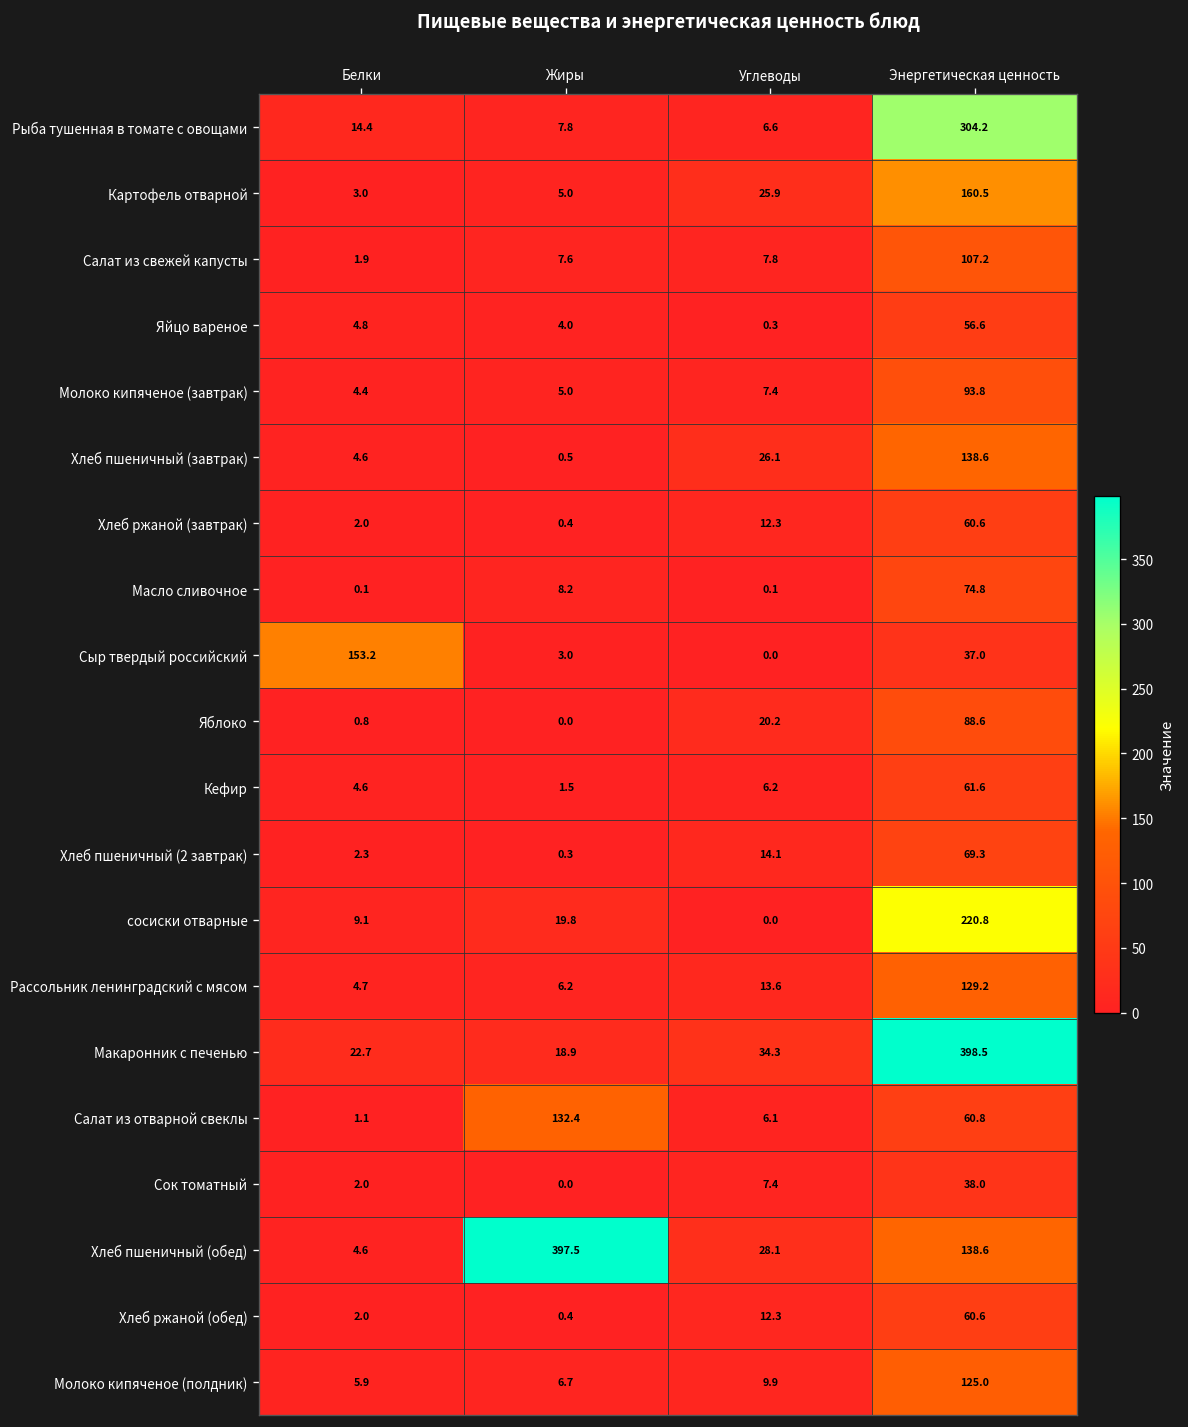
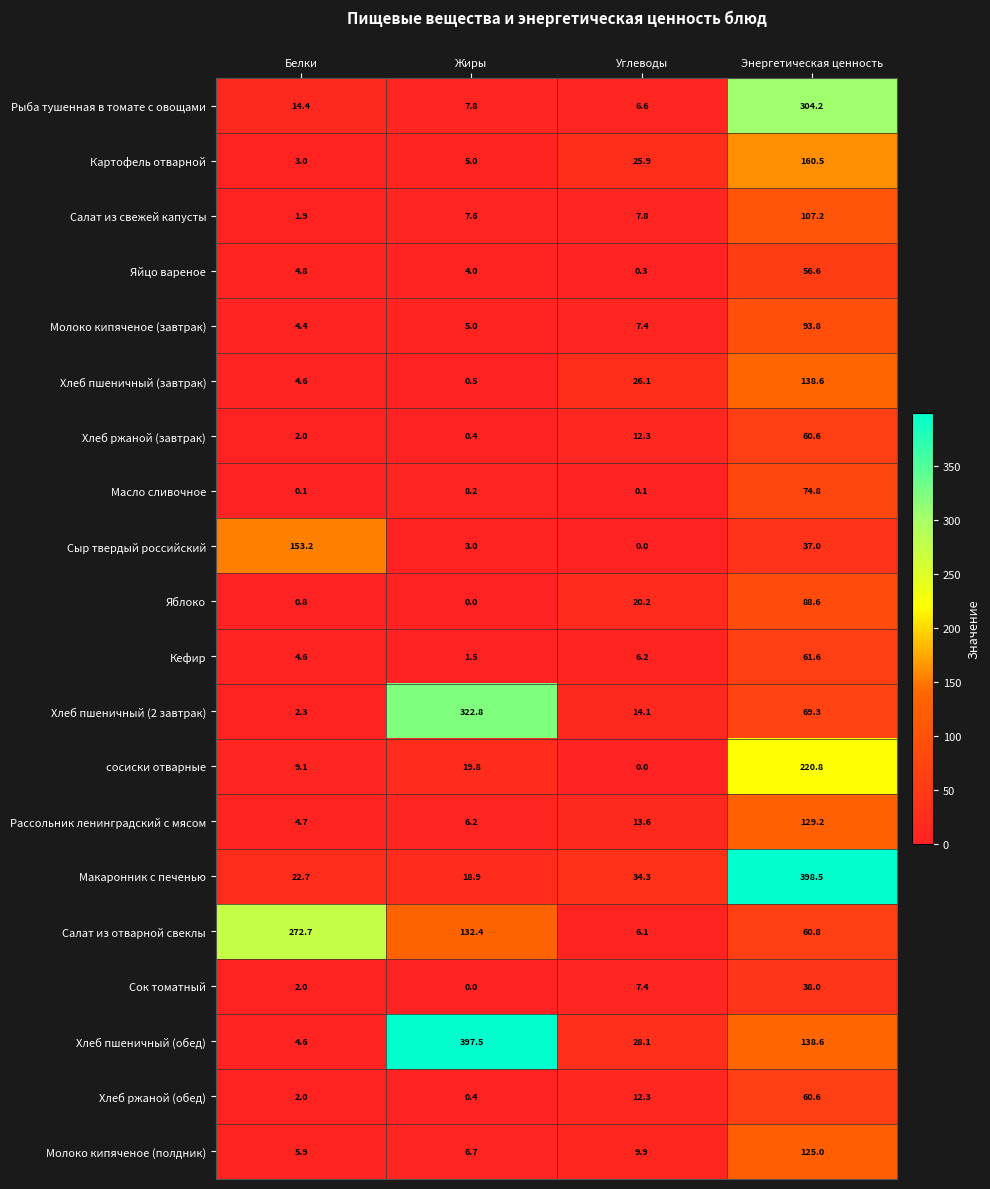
  {
    "Рыба тушенная в томате с овощами": {
      "Белки": 14.4,
      "Жиры": 7.8,
      "Углеводы": 6.6,
      "Энергетическая ценность": 304.2
    },
    "Картофель отварной": {
      "Белки": 3.0,
      "Жиры": 5.0,
      "Углеводы": 25.9,
      "Энергетическая ценность": 160.5
    },
    "Салат из свежей капусты": {
      "Белки": 1.9,
      "Жиры": 7.6,
      "Углеводы": 7.8,
      "Энергетическая ценность": 107.2
    },
    "Яйцо вареное": {
      "Белки": 4.8,
      "Жиры": 4.0,
      "Углеводы": 0.3,
      "Энергетическая ценность": 56.6
    },
    "Молоко кипяченое (завтрак)": {
      "Белки": 4.4,
      "Жиры": 5.0,
      "Углеводы": 7.4,
      "Энергетическая ценность": 93.8
    },
    "Хлеб пшеничный (завтрак)": {
      "Белки": 4.6,
      "Жиры": 0.5,
      "Углеводы": 26.1,
      "Энергетическая ценность": 138.6
    },
    "Хлеб ржаной (завтрак)": {
      "Белки": 2.0,
      "Жиры": 0.4,
      "Углеводы": 12.3,
      "Энергетическая ценность": 60.6
    },
    "Масло сливочное": {
      "Белки": 0.1,
      "Жиры": 8.2,
      "Углеводы": 0.1,
      "Энергетическая ценность": 74.8
    },
    "Сыр твердый российский": {
      "Белки": 153.2,
      "Жиры": 3.0,
      "Углеводы": 0.0,
      "Энергетическая ценность": 37.0
    },
    "Яблоко": {
      "Белки": 0.8,
      "Жиры": 0.0,
      "Углеводы": 20.2,
      "Энергетическая ценность": 88.6
    },
    "Кефир": {
      "Белки": 4.6,
      "Жиры": 1.5,
      "Углеводы": 6.2,
      "Энергетическая ценность": 61.6
    },
    "Хлеб пшеничный (2 завтрак)": {
      "Белки": 2.3,
-     "Жиры": 0.3,
+     "Жиры": 322.8,
      "Углеводы": 14.1,
      "Энергетическая ценность": 69.3
    },
    "сосиски отварные": {
      "Белки": 9.1,
      "Жиры": 19.8,
      "Углеводы": 0.0,
      "Энергетическая ценность": 220.8
    },
    "Рассольник ленинградский с мясом": {
      "Белки": 4.7,
      "Жиры": 6.2,
      "Углеводы": 13.6,
      "Энергетическая ценность": 129.2
    },
    "Макаронник с печенью": {
      "Белки": 22.7,
      "Жиры": 18.9,
      "Углеводы": 34.3,
      "Энергетическая ценность": 398.5
    },
    "Салат из отварной свеклы": {
-     "Белки": 1.1,
+     "Белки": 272.7,
      "Жиры": 132.4,
      "Углеводы": 6.1,
      "Энергетическая ценность": 60.8
    },
    "Сок томатный": {
      "Белки": 2.0,
      "Жиры": 0.0,
      "Углеводы": 7.4,
      "Энергетическая ценность": 38.0
    },
    "Хлеб пшеничный (обед)": {
      "Белки": 4.6,
      "Жиры": 397.5,
      "Углеводы": 28.1,
      "Энергетическая ценность": 138.6
    },
    "Хлеб ржаной (обед)": {
      "Белки": 2.0,
      "Жиры": 0.4,
      "Углеводы": 12.3,
      "Энергетическая ценность": 60.6
    },
    "Молоко кипяченое (полдник)": {
      "Белки": 5.9,
      "Жиры": 6.7,
      "Углеводы": 9.9,
      "Энергетическая ценность": 125.0
    }
  }
